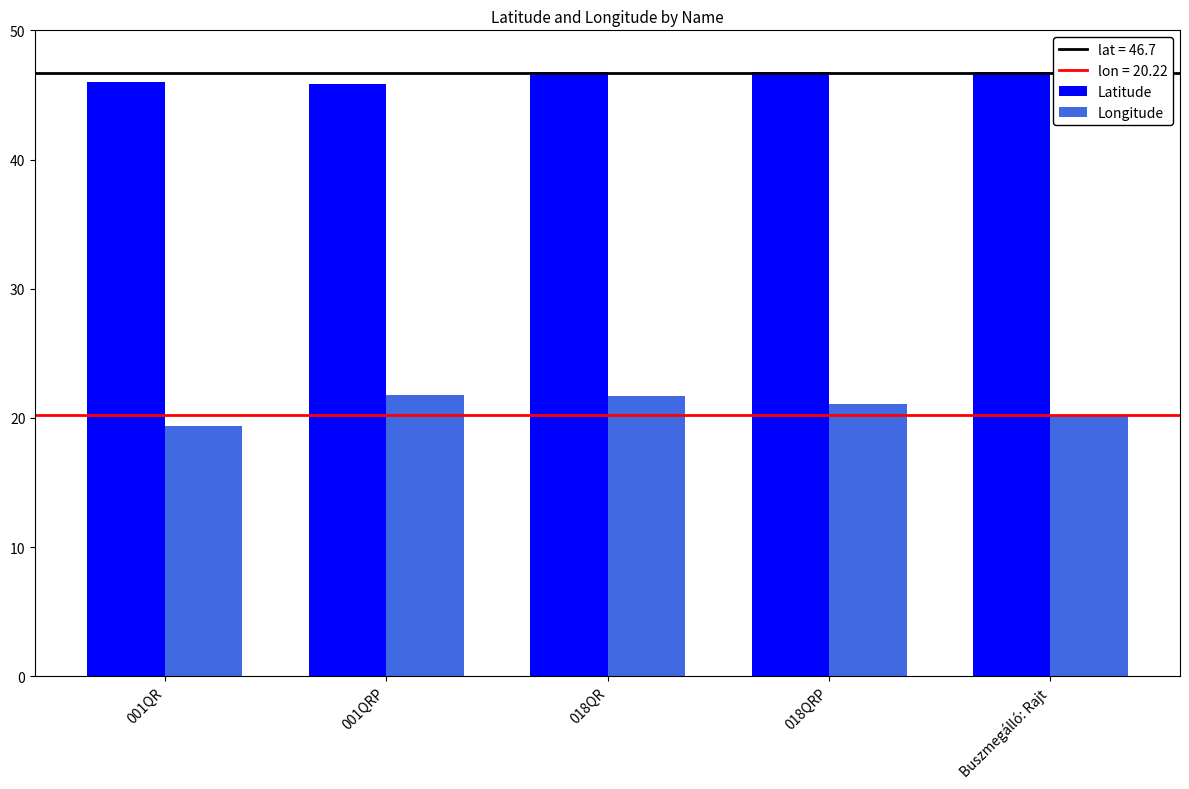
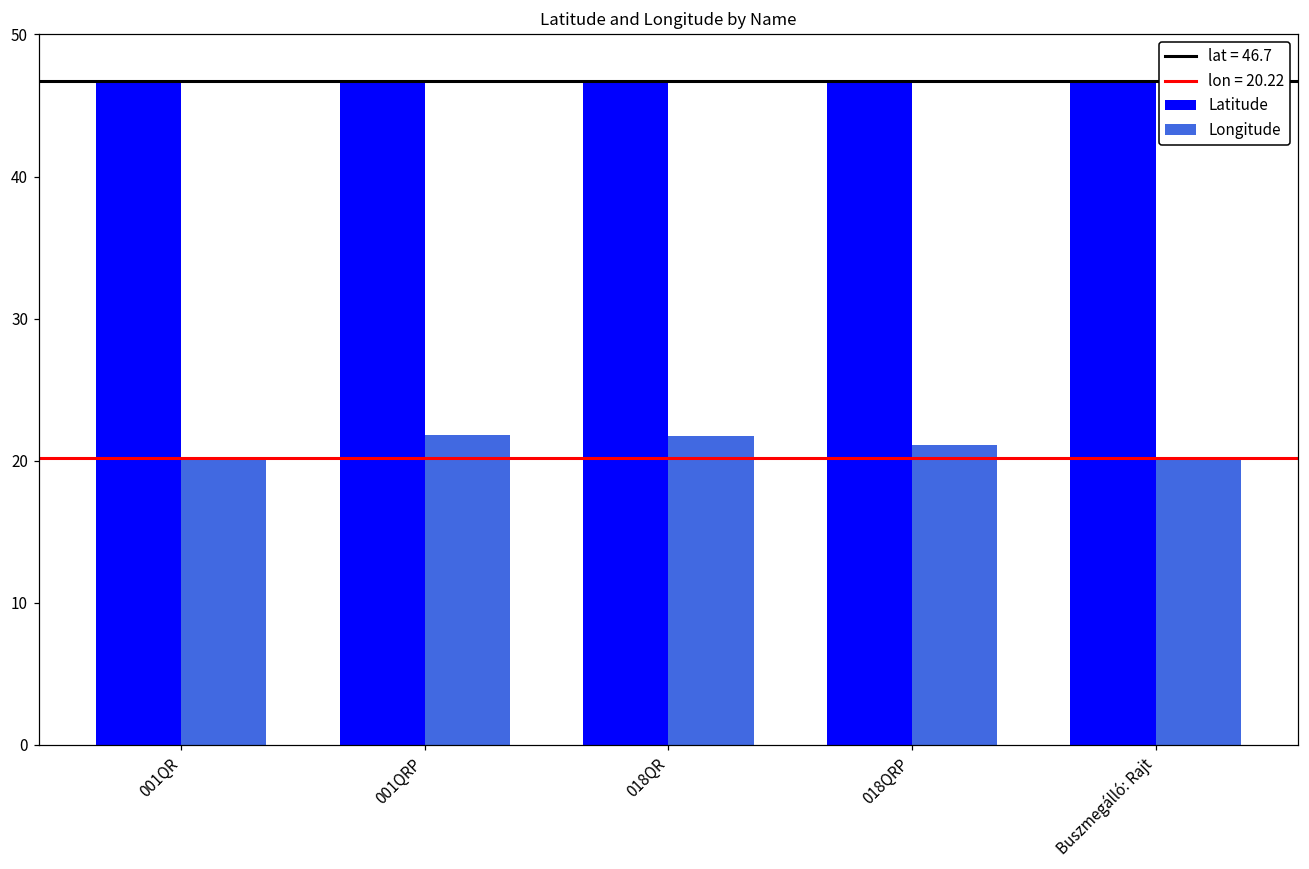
  {
    "Latitude": {
-     "001QR": 46.0,
-     "001QRP": 45.9,
+     "001QR": 46.7,
+     "001QRP": 46.7,
      "018QR": 46.8,
      "018QRP": 46.8,
      "Buszmegálló: Rajt": 46.8
    },
    "Longitude": {
-     "001QR": 19.4,
+     "001QR": 20.3,
      "001QRP": 21.8,
      "018QR": 21.7,
      "018QRP": 21.1,
      "Buszmegálló: Rajt": 20.2
    }
  }
